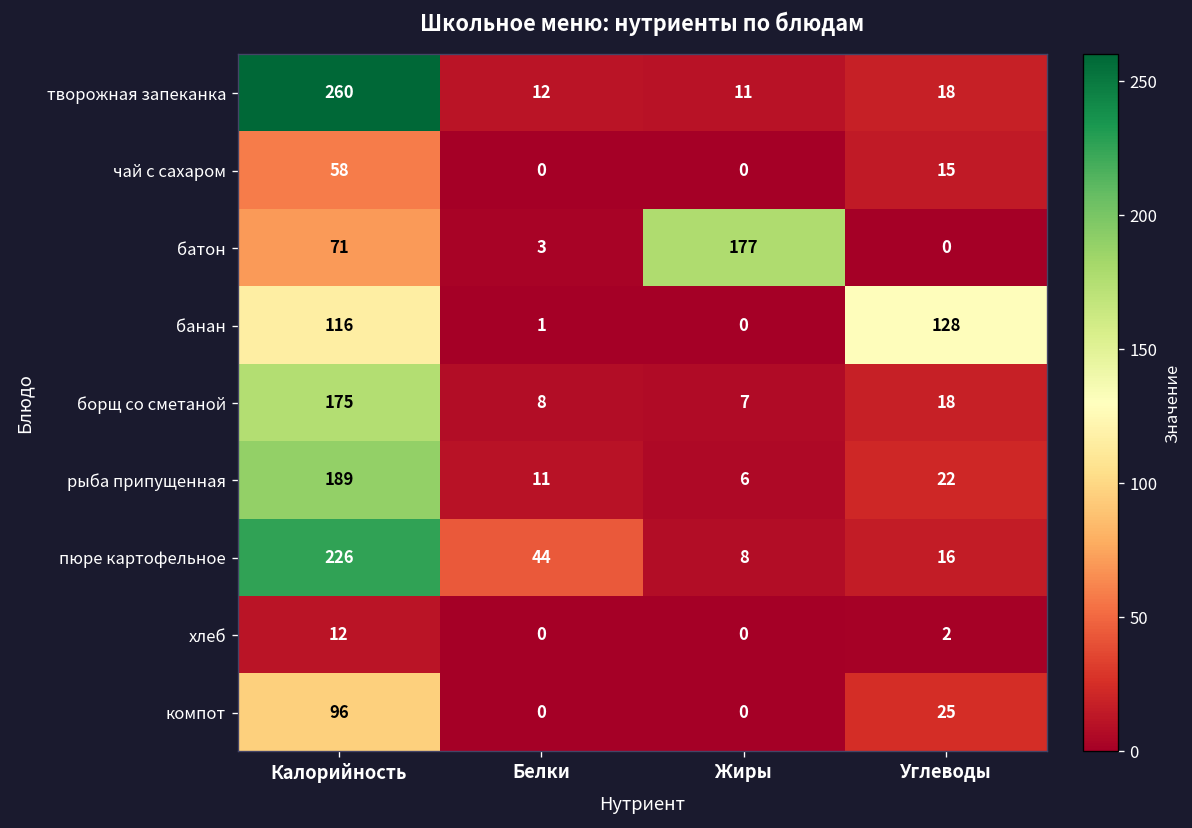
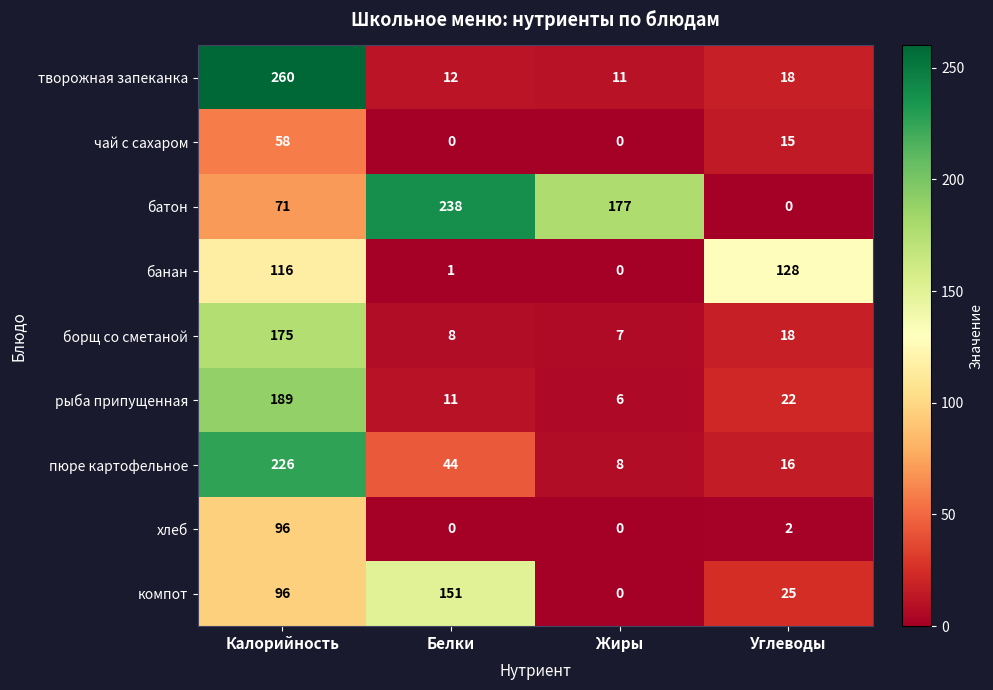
  {
    "творожная запеканка": {
      "Калорийность": 260,
      "Белки": 12,
      "Жиры": 11,
      "Углеводы": 18
    },
    "чай с сахаром": {
      "Калорийность": 58,
      "Белки": 0,
      "Жиры": 0,
      "Углеводы": 15
    },
    "батон": {
      "Калорийность": 71,
-     "Белки": 3,
+     "Белки": 238,
      "Жиры": 177,
      "Углеводы": 0
    },
    "банан": {
      "Калорийность": 116,
      "Белки": 1,
      "Жиры": 0,
      "Углеводы": 128
    },
    "борщ со сметаной": {
      "Калорийность": 175,
      "Белки": 8,
      "Жиры": 7,
      "Углеводы": 18
    },
    "рыба припущенная": {
      "Калорийность": 189,
      "Белки": 11,
      "Жиры": 6,
      "Углеводы": 22
    },
    "пюре картофельное": {
      "Калорийность": 226,
      "Белки": 44,
      "Жиры": 8,
      "Углеводы": 16
    },
    "хлеб": {
-     "Калорийность": 12,
+     "Калорийность": 96,
      "Белки": 0,
      "Жиры": 0,
      "Углеводы": 2
    },
    "компот": {
      "Калорийность": 96,
-     "Белки": 0,
+     "Белки": 151,
      "Жиры": 0,
      "Углеводы": 25
    }
  }
